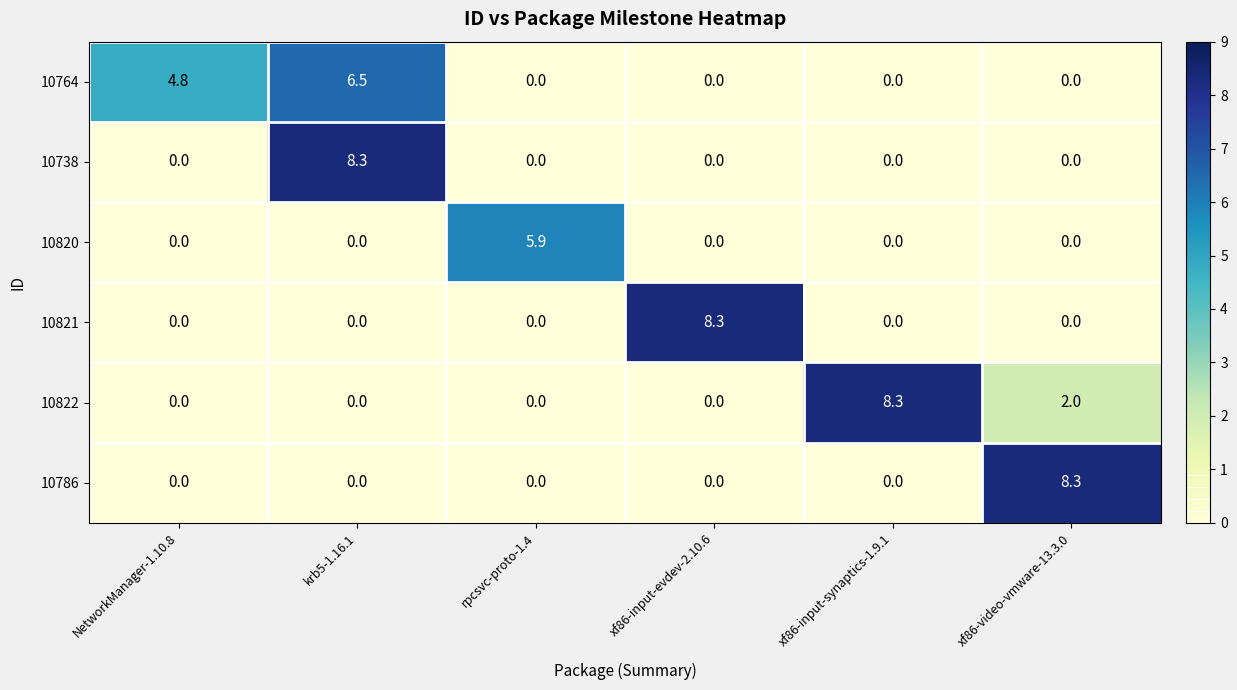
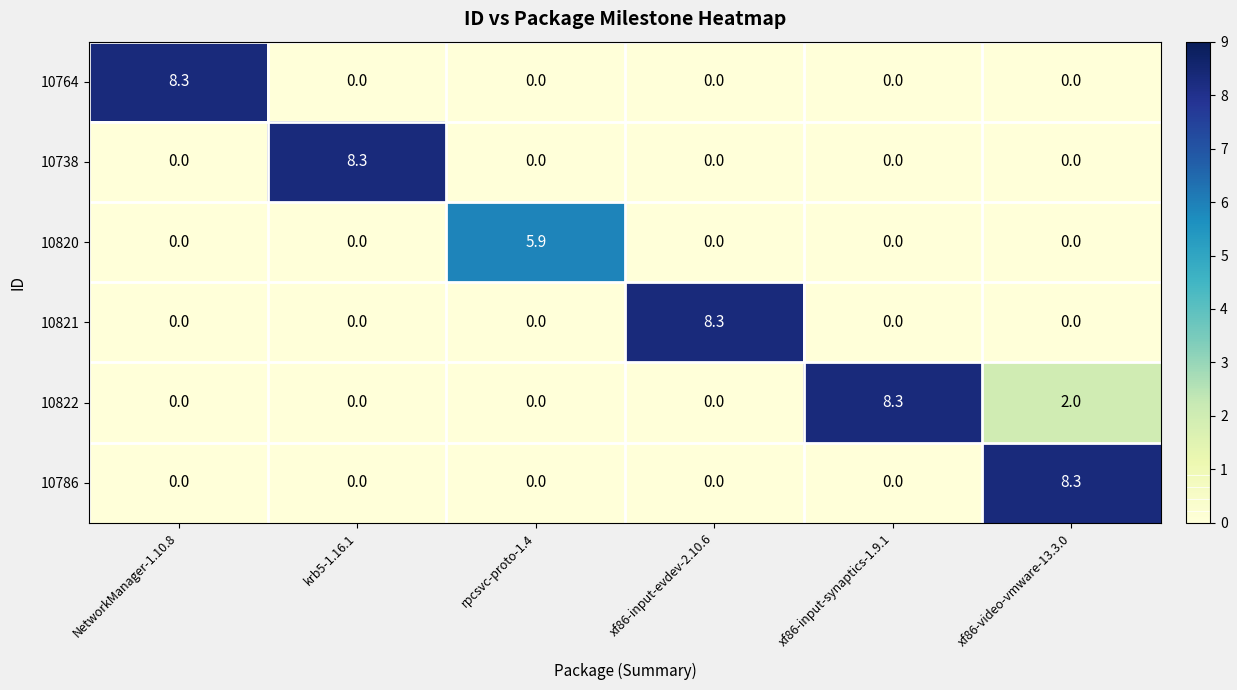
  {
    "10764": {
-     "NetworkManager-1.10.8": 4.8,
-     "krb5-1.16.1": 6.5,
+     "NetworkManager-1.10.8": 8.3,
+     "krb5-1.16.1": 0.0,
      "rpcsvc-proto-1.4": 0.0,
      "xf86-input-evdev-2.10.6": 0.0,
      "xf86-input-synaptics-1.9.1": 0.0,
      "xf86-video-vmware-13.3.0": 0.0
    },
    "10738": {
      "NetworkManager-1.10.8": 0.0,
      "krb5-1.16.1": 8.3,
      "rpcsvc-proto-1.4": 0.0,
      "xf86-input-evdev-2.10.6": 0.0,
      "xf86-input-synaptics-1.9.1": 0.0,
      "xf86-video-vmware-13.3.0": 0.0
    },
    "10820": {
      "NetworkManager-1.10.8": 0.0,
      "krb5-1.16.1": 0.0,
      "rpcsvc-proto-1.4": 5.9,
      "xf86-input-evdev-2.10.6": 0.0,
      "xf86-input-synaptics-1.9.1": 0.0,
      "xf86-video-vmware-13.3.0": 0.0
    },
    "10821": {
      "NetworkManager-1.10.8": 0.0,
      "krb5-1.16.1": 0.0,
      "rpcsvc-proto-1.4": 0.0,
      "xf86-input-evdev-2.10.6": 8.3,
      "xf86-input-synaptics-1.9.1": 0.0,
      "xf86-video-vmware-13.3.0": 0.0
    },
    "10822": {
      "NetworkManager-1.10.8": 0.0,
      "krb5-1.16.1": 0.0,
      "rpcsvc-proto-1.4": 0.0,
      "xf86-input-evdev-2.10.6": 0.0,
      "xf86-input-synaptics-1.9.1": 8.3,
      "xf86-video-vmware-13.3.0": 2.0
    },
    "10786": {
      "NetworkManager-1.10.8": 0.0,
      "krb5-1.16.1": 0.0,
      "rpcsvc-proto-1.4": 0.0,
      "xf86-input-evdev-2.10.6": 0.0,
      "xf86-input-synaptics-1.9.1": 0.0,
      "xf86-video-vmware-13.3.0": 8.3
    }
  }
